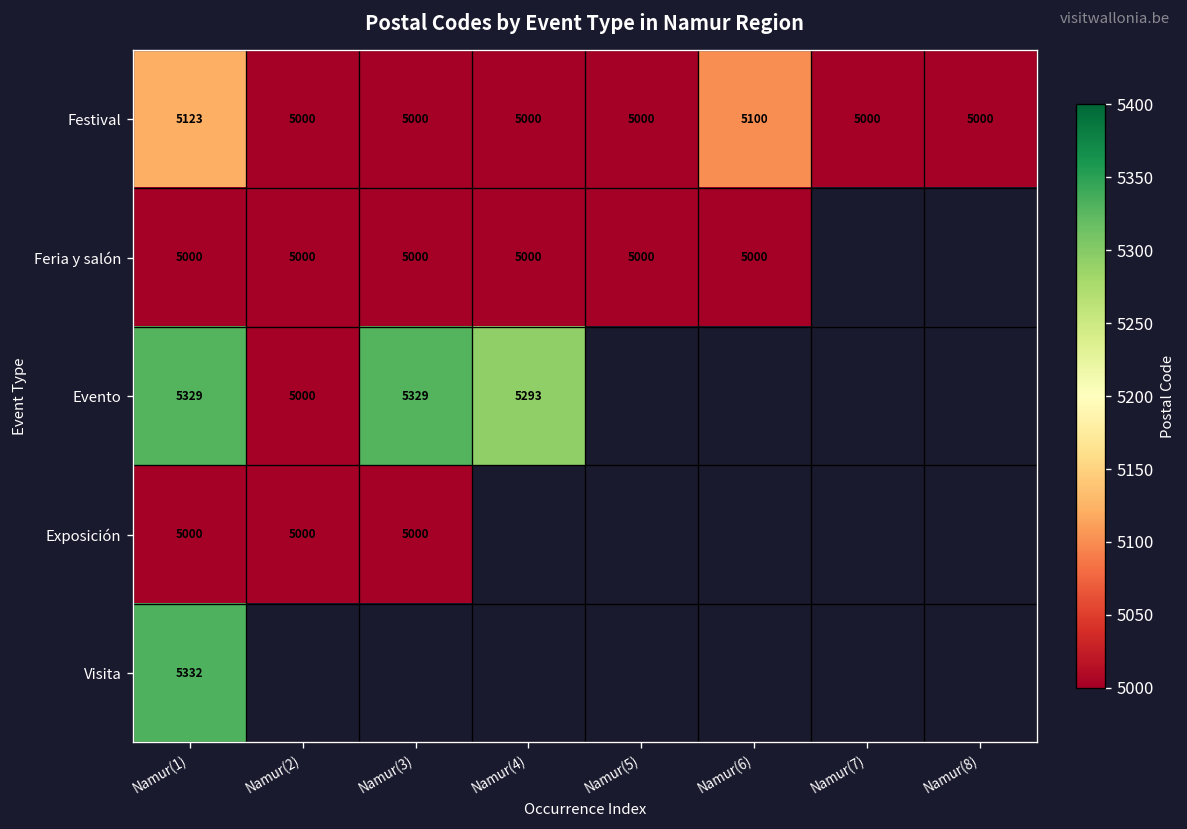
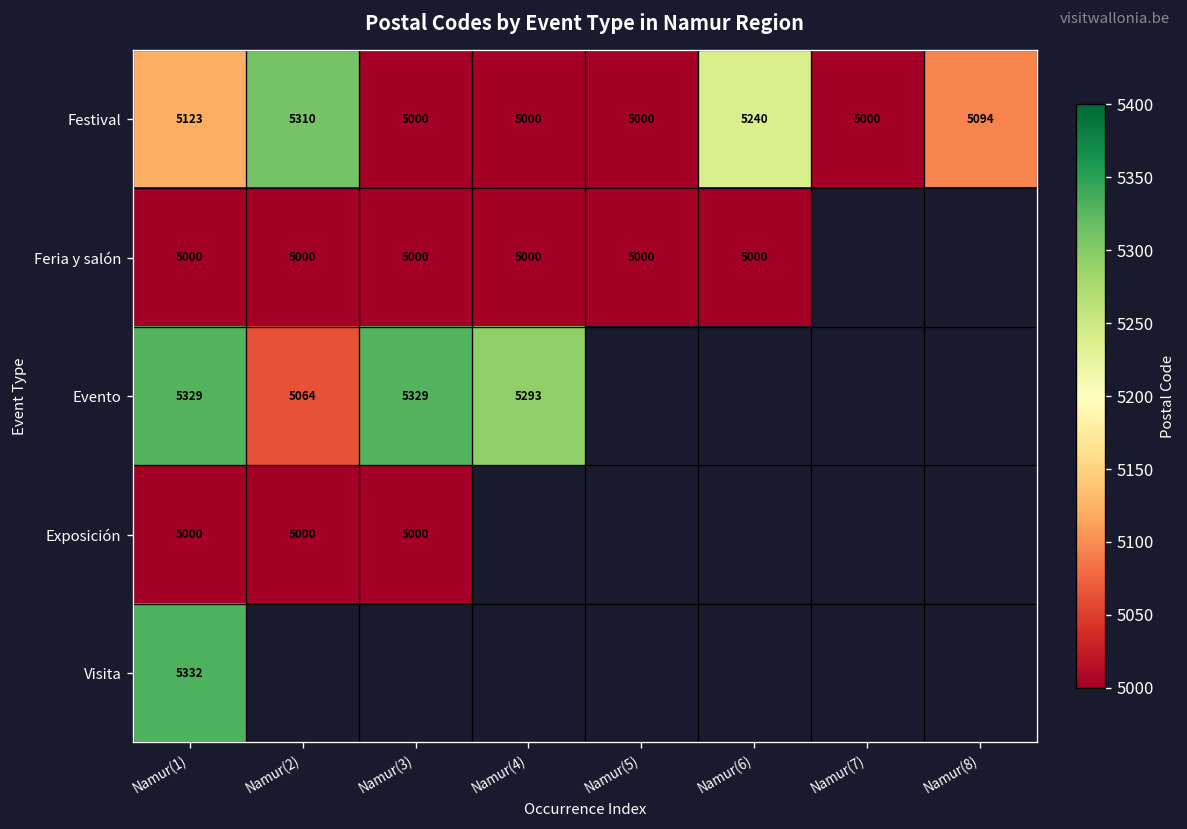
  {
    "Festival": {
      "Namur(1)": 5123,
-     "Namur(2)": 5000,
+     "Namur(2)": 5310,
      "Namur(3)": 5000,
      "Namur(4)": 5000,
      "Namur(5)": 5000,
-     "Namur(6)": 5100,
+     "Namur(6)": 5240,
      "Namur(7)": 5000,
-     "Namur(8)": 5000
+     "Namur(8)": 5094
    },
    "Feria y salón": {
      "Namur(1)": 5000,
      "Namur(2)": 5000,
      "Namur(3)": 5000,
      "Namur(4)": 5000,
      "Namur(5)": 5000,
      "Namur(6)": 5000
    },
    "Evento": {
      "Namur(1)": 5329,
-     "Namur(2)": 5000,
+     "Namur(2)": 5064,
      "Namur(3)": 5329,
      "Namur(4)": 5293
    },
    "Exposición": {
      "Namur(1)": 5000,
      "Namur(2)": 5000,
      "Namur(3)": 5000
    },
    "Visita": {
      "Namur(1)": 5332
    }
  }
